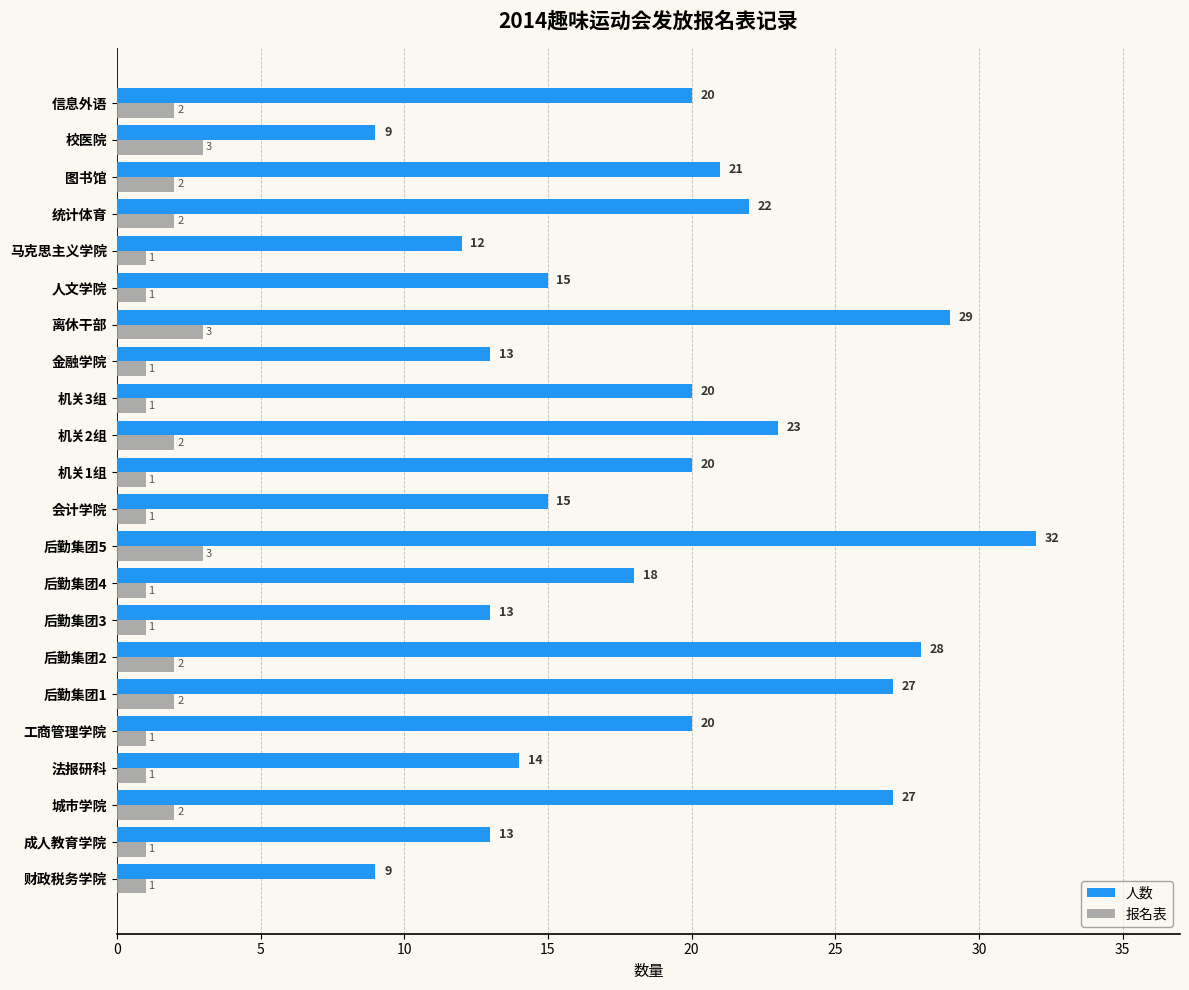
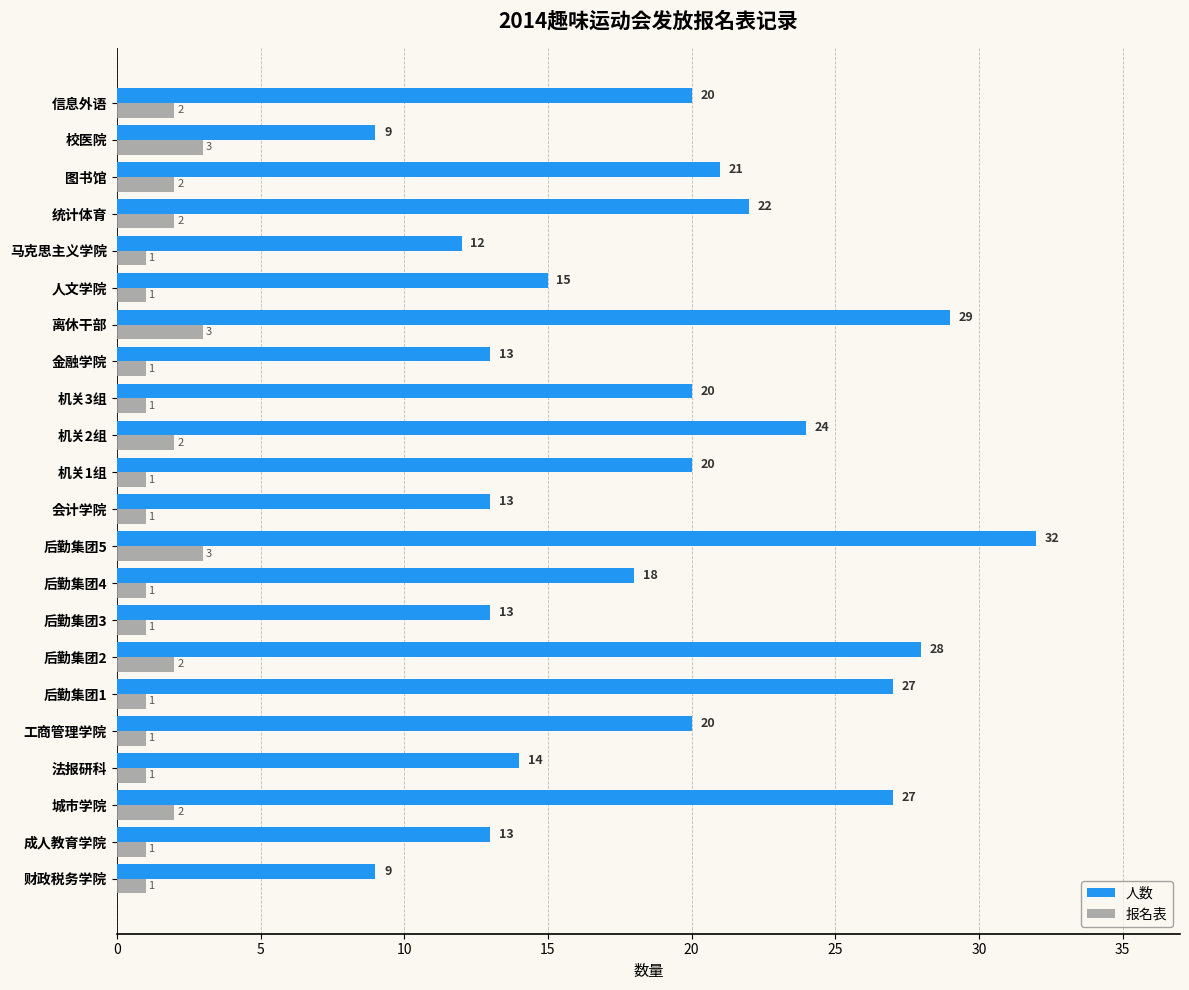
  {
    "人数": {
      "信息外语": 20,
      "校医院": 9,
      "图书馆": 21,
      "统计体育": 22,
      "马克思主义学院": 12,
      "人文学院": 15,
      "离休干部": 29,
      "金融学院": 13,
      "机关3组": 20,
-     "机关2组": 23,
+     "机关2组": 24,
      "机关1组": 20,
-     "会计学院": 15,
+     "会计学院": 13,
      "后勤集团5": 32,
      "后勤集团4": 18,
      "后勤集团3": 13,
      "后勤集团2": 28,
      "后勤集团1": 27,
      "工商管理学院": 20,
      "法报研科": 14,
      "城市学院": 27,
      "成人教育学院": 13,
      "财政税务学院": 9
    },
    "报名表": {
      "信息外语": 2,
      "校医院": 3,
      "图书馆": 2,
      "统计体育": 2,
      "马克思主义学院": 1,
      "人文学院": 1,
      "离休干部": 3,
      "金融学院": 1,
      "机关3组": 1,
      "机关2组": 2,
      "机关1组": 1,
      "会计学院": 1,
      "后勤集团5": 3,
      "后勤集团4": 1,
      "后勤集团3": 1,
      "后勤集团2": 2,
-     "后勤集团1": 2,
+     "后勤集团1": 1,
      "工商管理学院": 1,
      "法报研科": 1,
      "城市学院": 2,
      "成人教育学院": 1,
      "财政税务学院": 1
    }
  }
